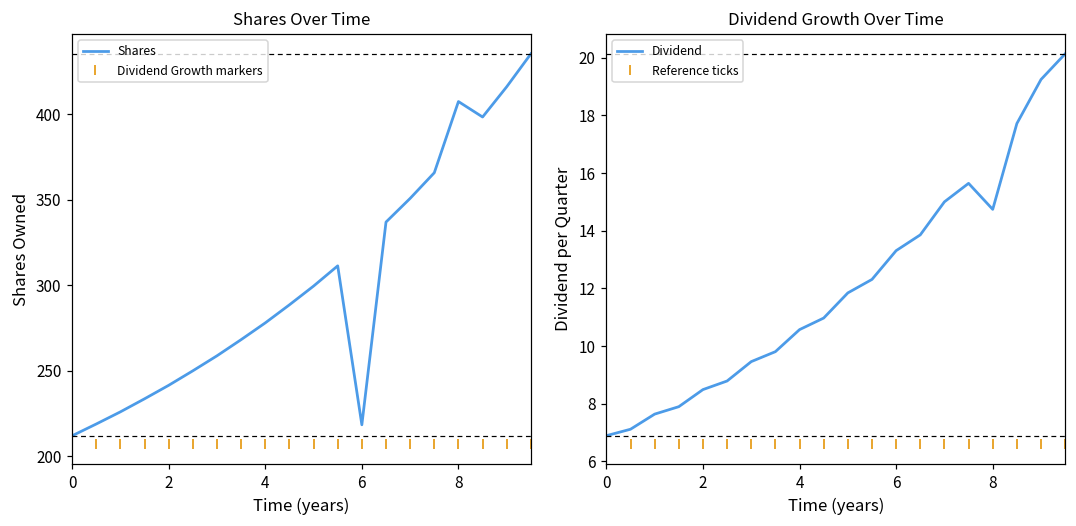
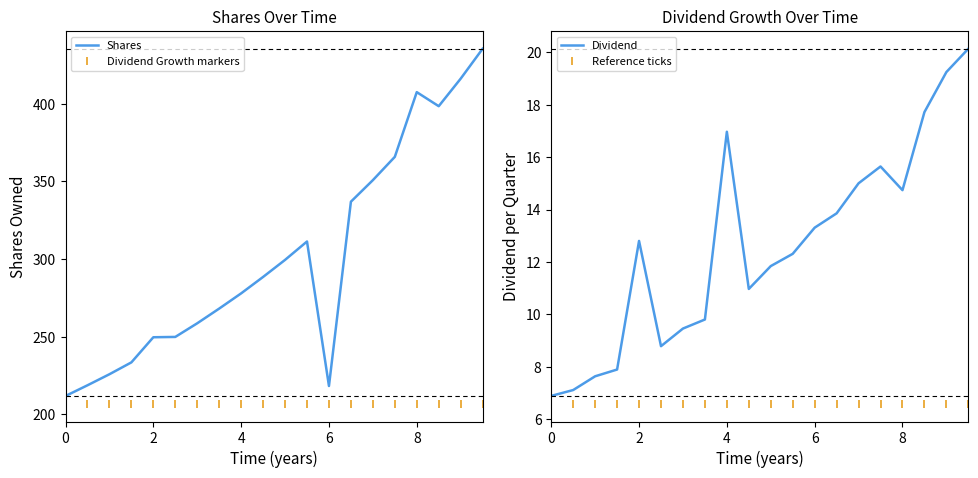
  {
    "Shares Over Time": {
      "Shares": {
        "0": 212,
-       "2": 241,
+       "2": 250,
        "4": 278,
        "6": 218,
        "8": 407
      },
      "Dividend Growth markers": {
        "0": 207,
        "2": 207,
        "4": 207,
        "6": 207,
        "8": 207
      }
    },
    "Dividend Growth Over Time": {
      "Dividend": {
        "0": 6.9,
-       "2": 8.5,
-       "4": 10.6,
+       "2": 12.8,
+       "4": 17.0,
        "6": 13.3,
        "8": 14.7
      },
      "Reference ticks": {
        "0": 6.6,
        "2": 6.6,
        "4": 6.6,
        "6": 6.6,
        "8": 6.6
      }
    }
  }
